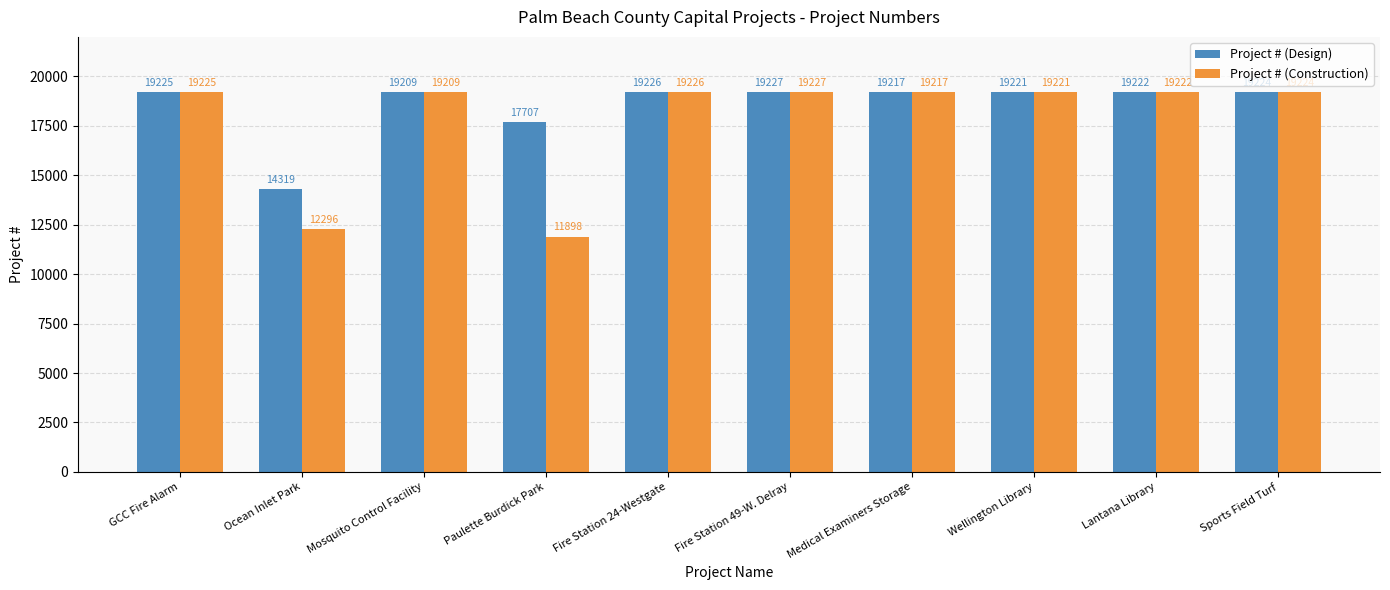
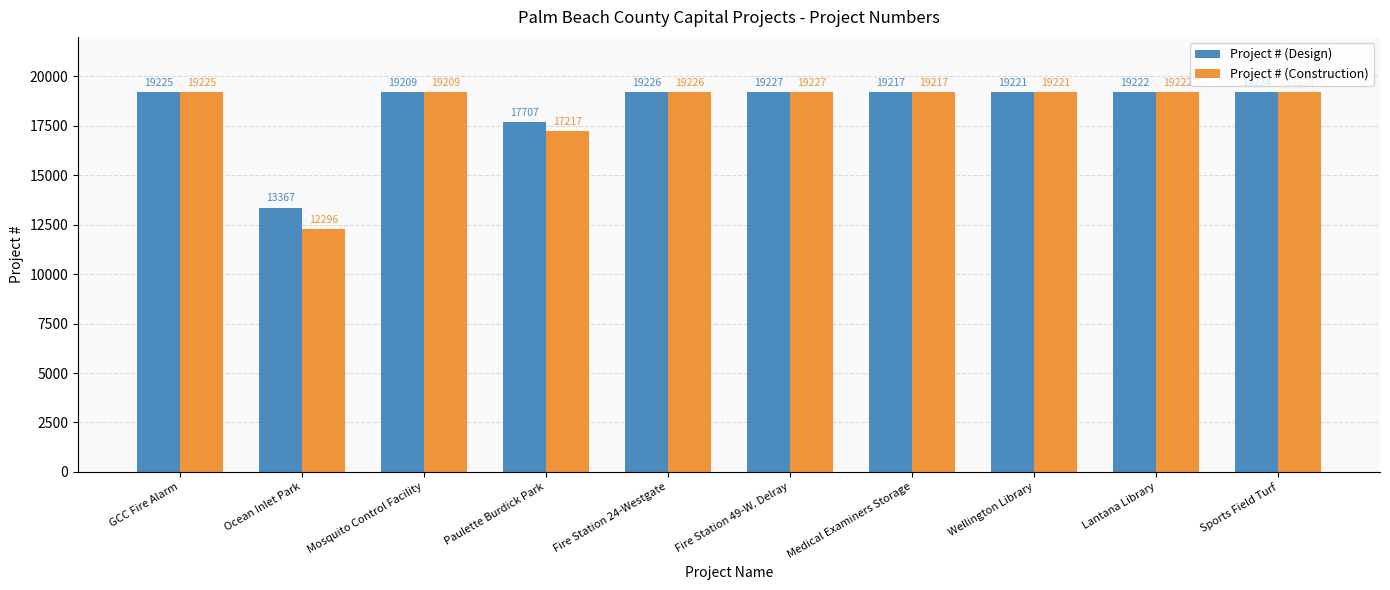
  {
    "Project # (Design)": {
      "GCC Fire Alarm": 19225,
-     "Ocean Inlet Park": 14319,
+     "Ocean Inlet Park": 13367,
      "Mosquito Control Facility": 19209,
      "Paulette Burdick Park": 17707,
      "Fire Station 24-Westgate": 19226,
      "Fire Station 49-W. Delray": 19227,
      "Medical Examiners Storage": 19217,
      "Wellington Library": 19221,
      "Lantana Library": 19222
    },
    "Project # (Construction)": {
      "GCC Fire Alarm": 19225,
      "Ocean Inlet Park": 12296,
      "Mosquito Control Facility": 19209,
-     "Paulette Burdick Park": 11898,
+     "Paulette Burdick Park": 17217,
      "Fire Station 24-Westgate": 19226,
      "Fire Station 49-W. Delray": 19227,
      "Medical Examiners Storage": 19217,
      "Wellington Library": 19221
    }
  }
